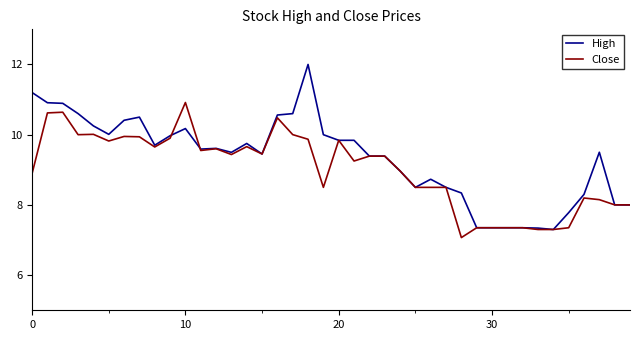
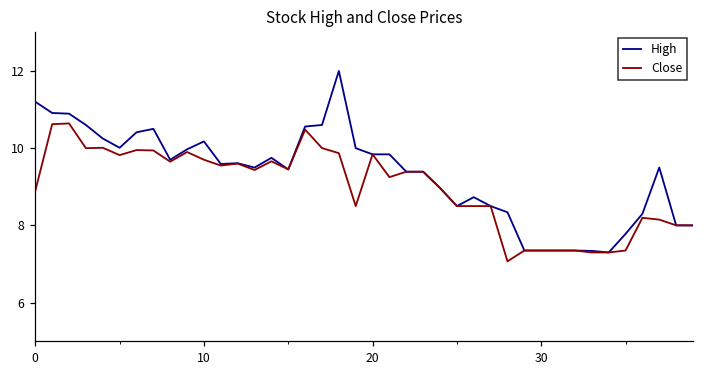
  {
    "High": {
      "0": 11.2,
      "10": 10.2
    },
    "Close": {
      "0": 8.9,
-     "10": 10.9
+     "10": 9.7
    }
  }
